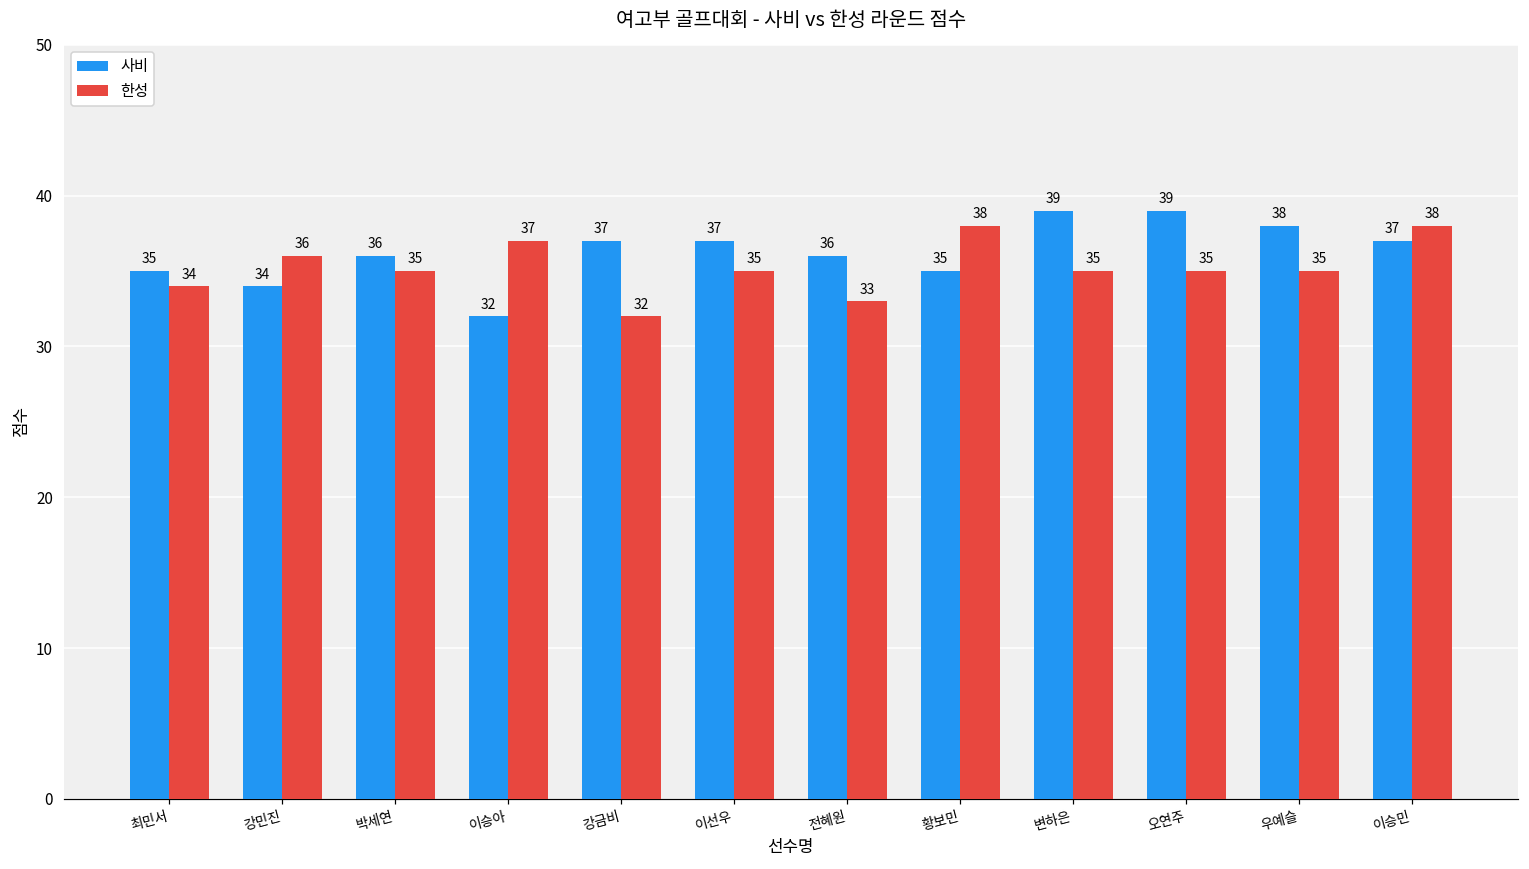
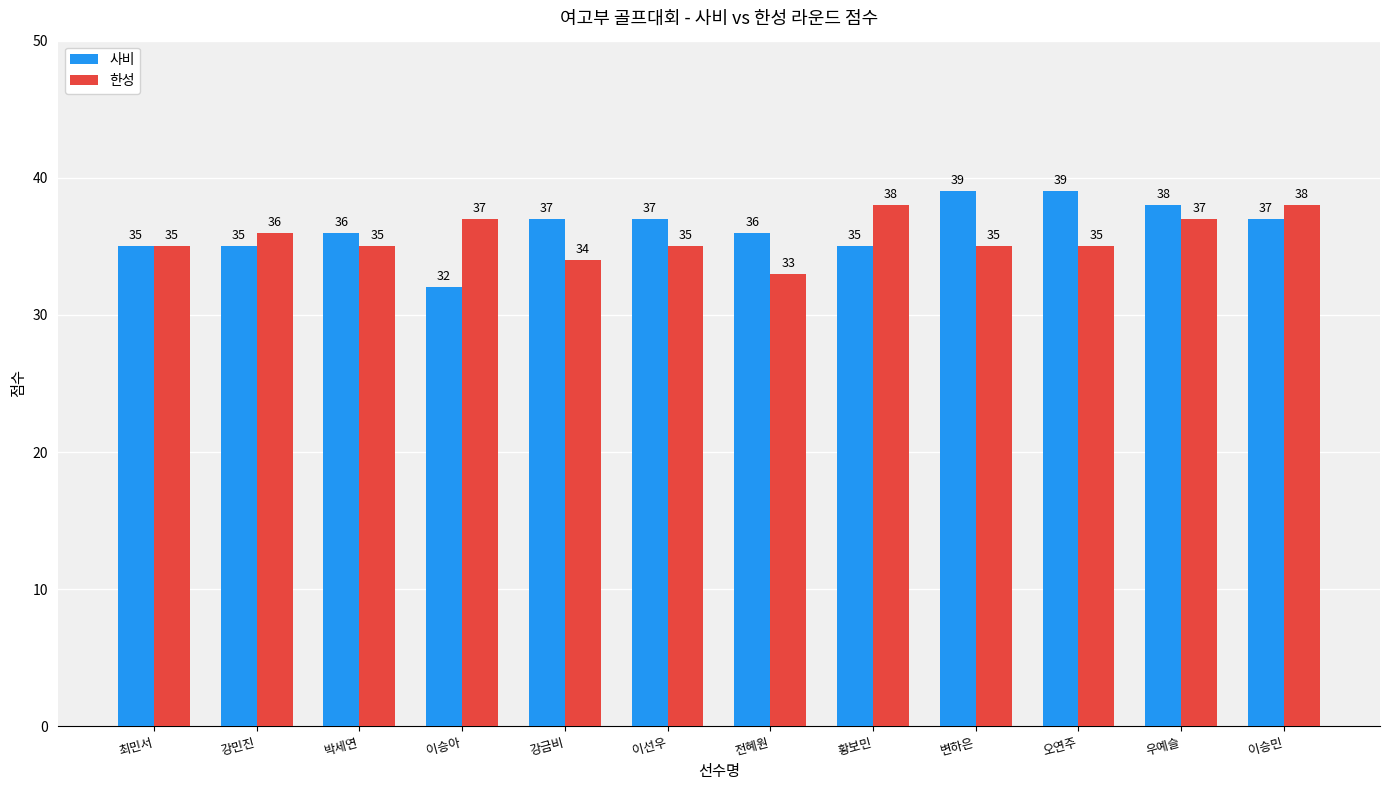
  {
    "사비": {
      "최민서": 35,
-     "강민진": 34,
+     "강민진": 35,
      "박세연": 36,
      "이승아": 32,
      "강금비": 37,
      "이선우": 37,
      "전혜원": 36,
      "황보민": 35,
      "변하은": 39,
      "오연주": 39,
      "우예슬": 38,
      "이승민": 37
    },
    "한성": {
-     "최민서": 34,
+     "최민서": 35,
      "강민진": 36,
      "박세연": 35,
      "이승아": 37,
-     "강금비": 32,
+     "강금비": 34,
      "이선우": 35,
      "전혜원": 33,
      "황보민": 38,
      "변하은": 35,
      "오연주": 35,
-     "우예슬": 35,
+     "우예슬": 37,
      "이승민": 38
    }
  }
